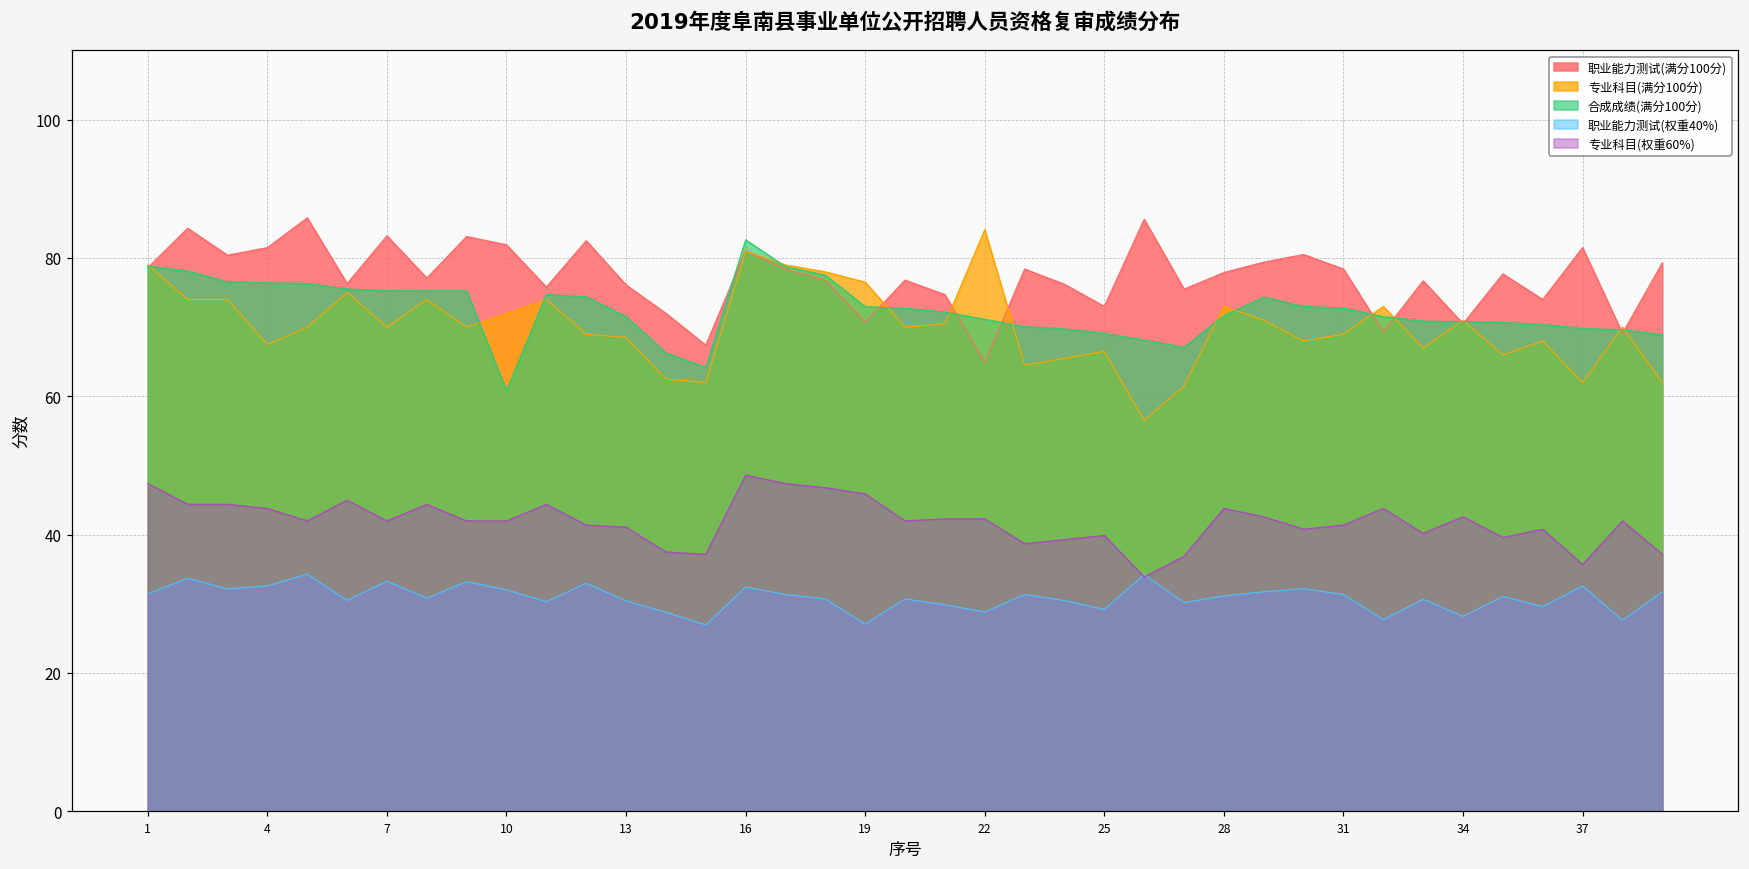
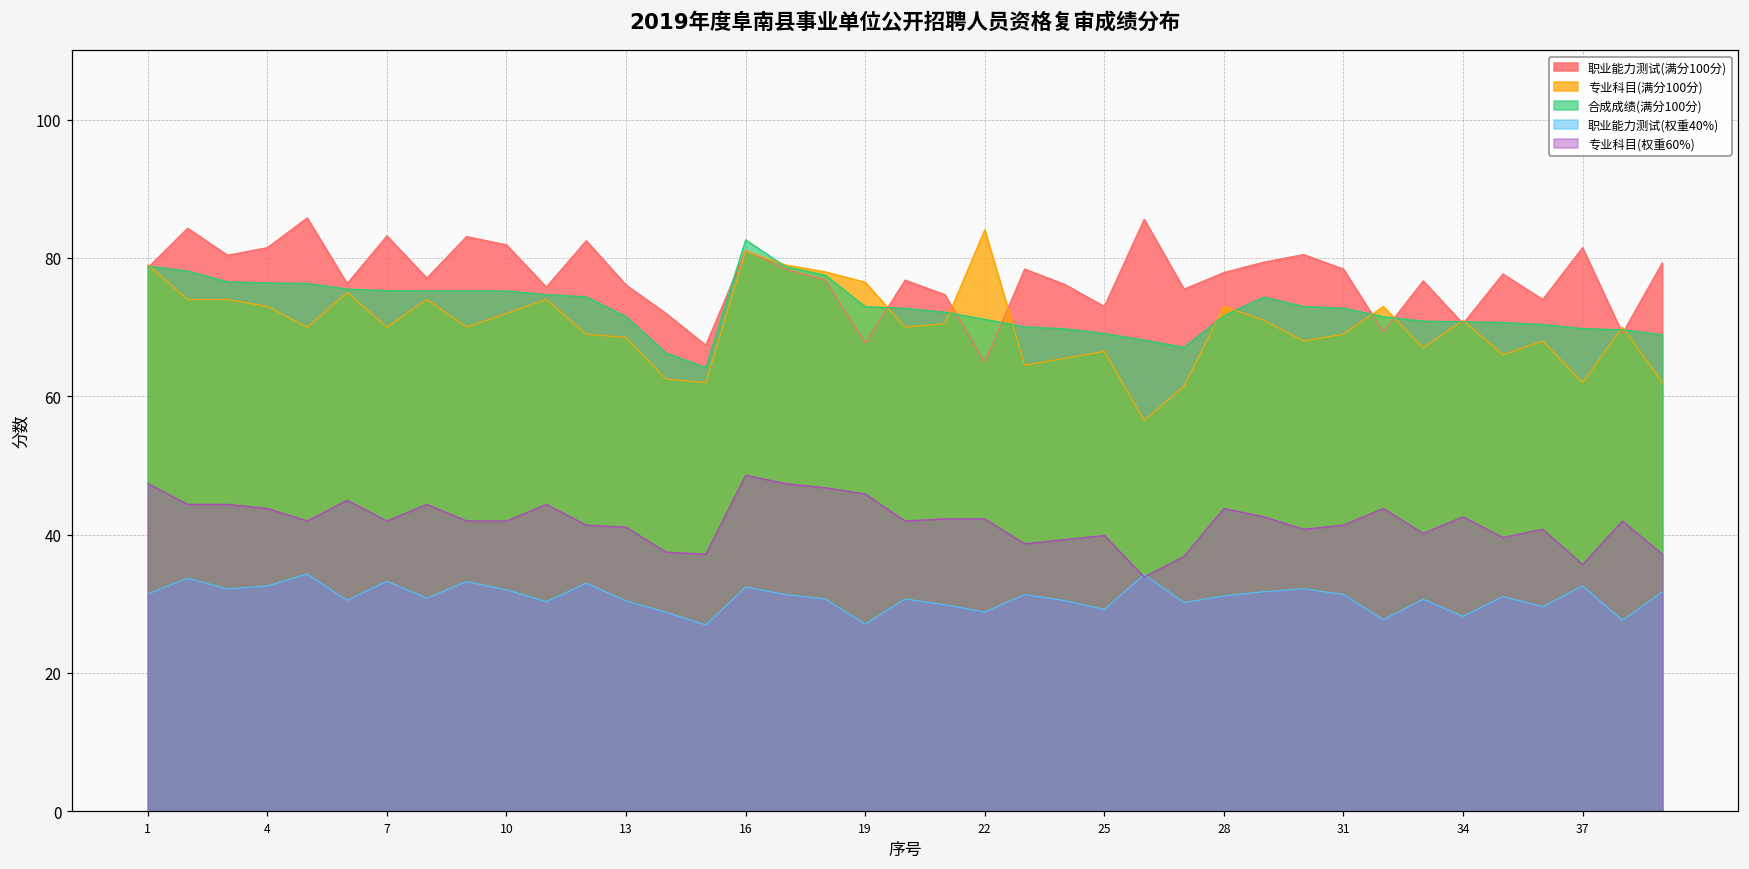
  {
    "职业能力测试(满分100分)": {
      "4": 82,
      "7": 83,
      "10": 82,
      "13": 76,
-     "19": 71,
+     "19": 68,
      "22": 65,
      "25": 73,
      "28": 78,
      "31": 78,
      "37": 82
    },
    "专业科目(满分100分)": {
-     "4": 68,
+     "4": 73,
      "7": 70,
      "10": 72,
      "13": 69,
      "19": 77,
      "22": 84,
      "25": 67,
      "28": 73,
      "31": 69,
      "37": 62
    },
    "合成成绩(满分100分)": {
      "4": 76,
      "7": 75,
-     "10": 61,
+     "10": 75,
      "13": 72,
      "16": 83,
      "19": 73,
      "22": 71,
      "25": 69,
      "28": 72,
      "31": 73,
      "37": 70
    },
    "职业能力测试(权重40%)": {
      "1": 31,
      "4": 33,
      "7": 33,
      "10": 32,
      "13": 30,
      "16": 32,
      "19": 27,
      "22": 29,
      "25": 29,
      "28": 31,
      "31": 31,
      "34": 28,
      "37": 33
    },
    "专业科目(权重60%)": {
      "1": 47,
      "4": 44,
      "7": 42,
      "10": 42,
      "13": 41,
      "16": 49,
      "19": 46,
      "22": 42,
      "25": 40,
      "28": 44,
      "31": 41,
      "34": 43,
      "37": 36
    }
  }
